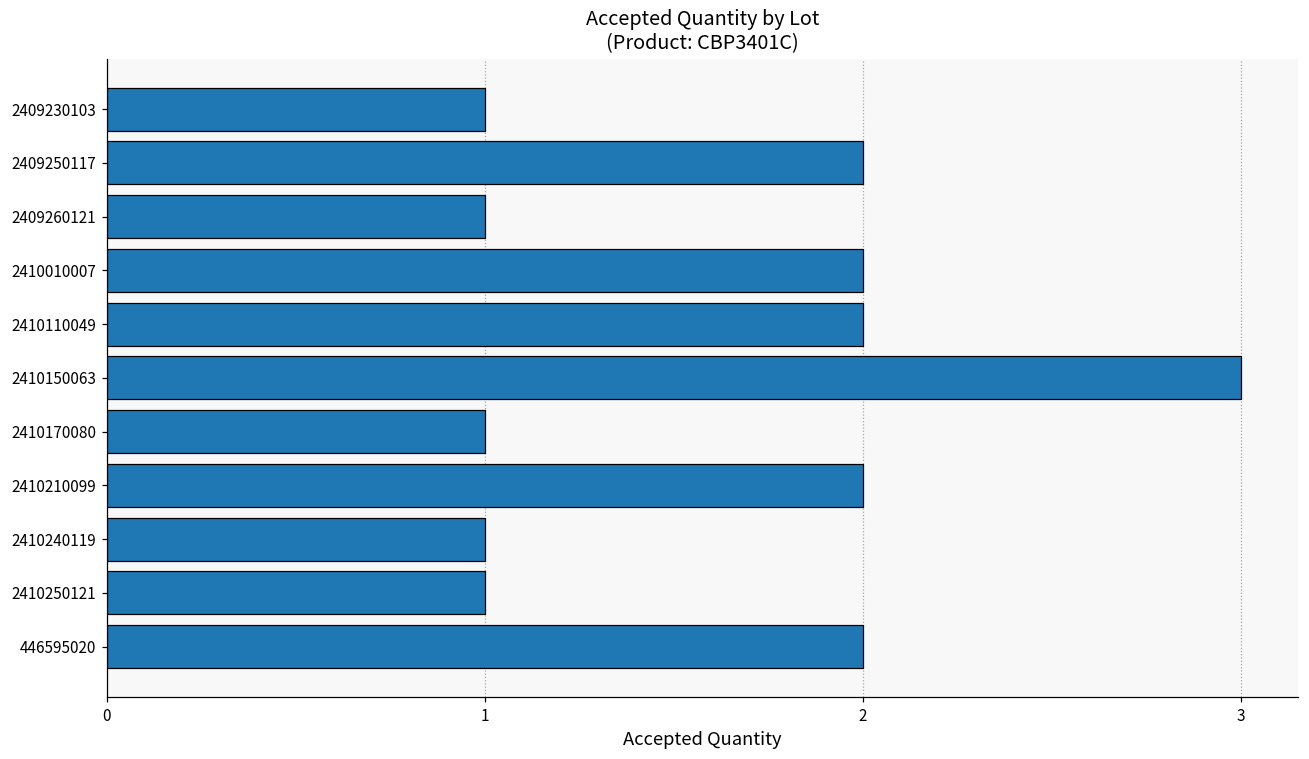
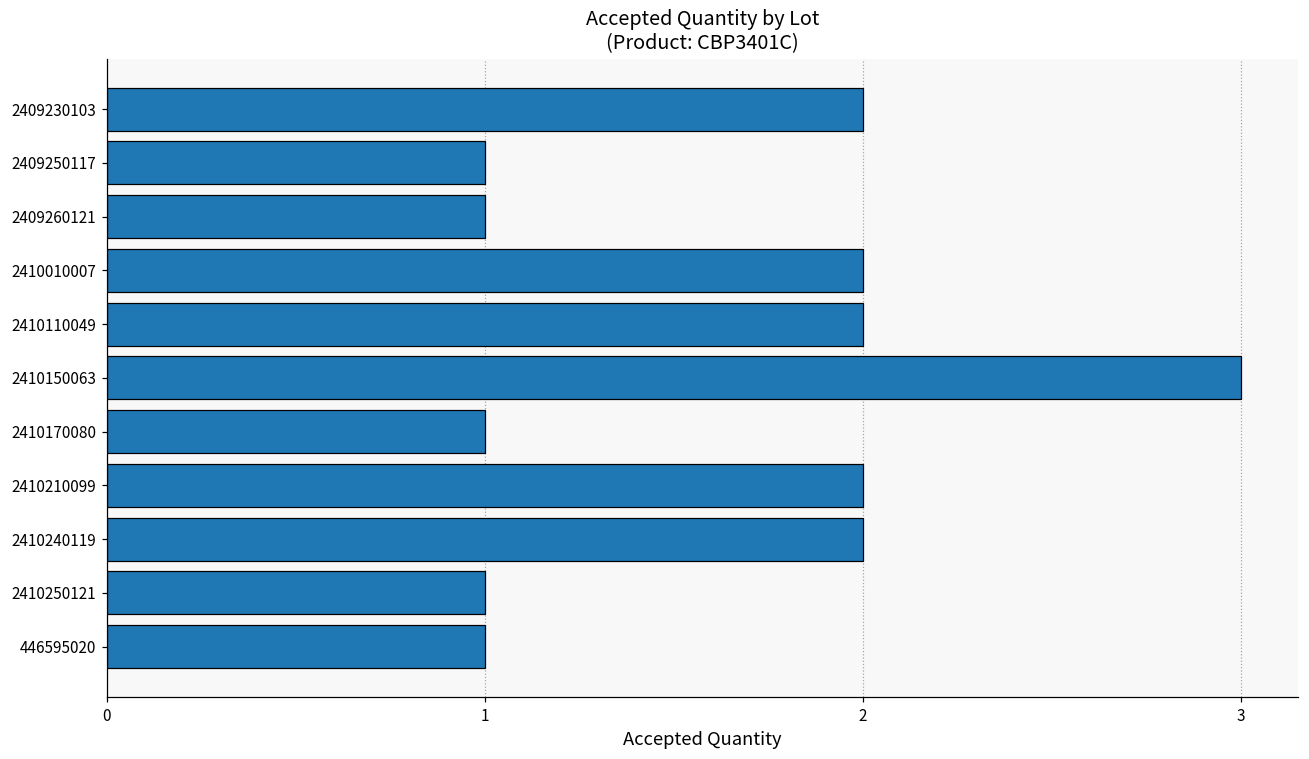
  {
-   "2409230103": 1,
-   "2409250117": 2,
+   "2409230103": 2,
+   "2409250117": 1,
    "2409260121": 1,
    "2410010007": 2,
    "2410110049": 2,
    "2410150063": 3,
    "2410170080": 1,
    "2410210099": 2,
-   "2410240119": 1,
+   "2410240119": 2,
    "2410250121": 1,
-   "446595020": 2
+   "446595020": 1
  }
